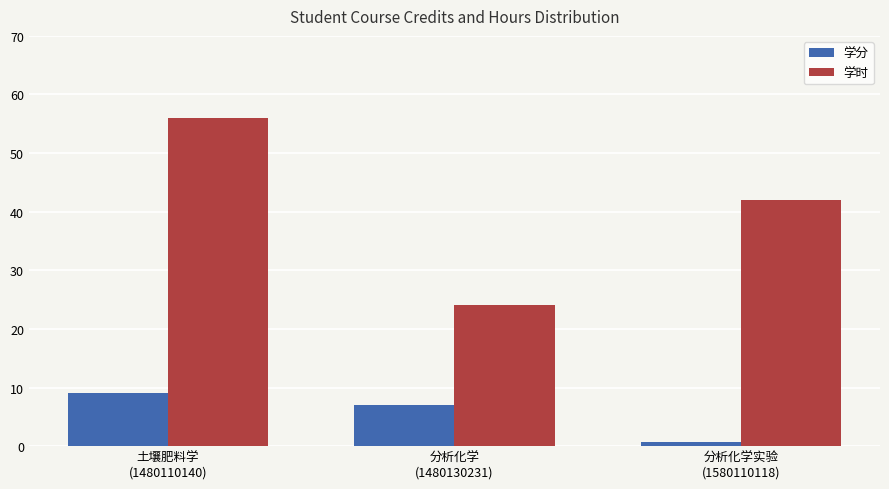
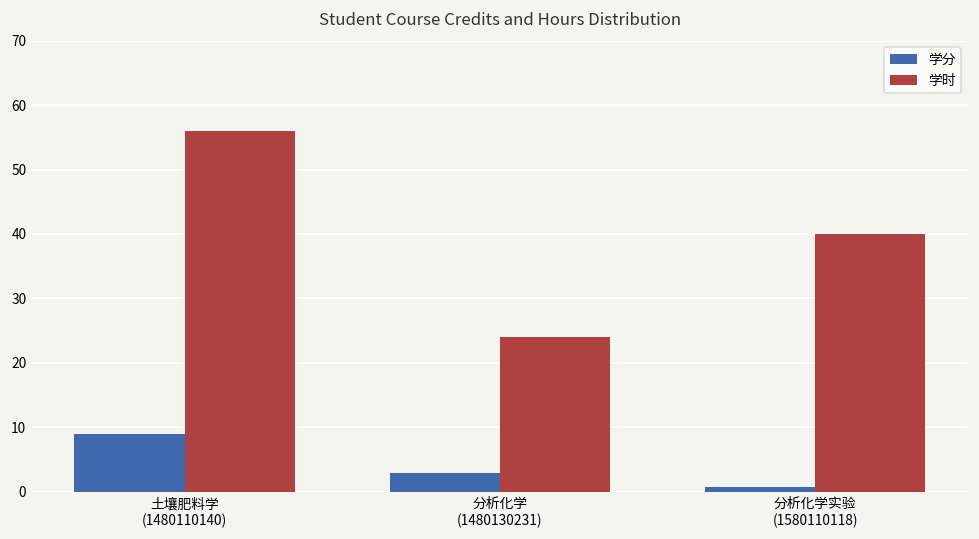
  {
    "学分": {
      "土壤肥料学 (1480110140)": 9,
-     "分析化学 (1480130231)": 7,
+     "分析化学 (1480130231)": 3,
      "分析化学实验 (1580110118)": 1
    },
    "学时": {
      "土壤肥料学 (1480110140)": 56,
      "分析化学 (1480130231)": 24,
-     "分析化学实验 (1580110118)": 42
+     "分析化学实验 (1580110118)": 40
    }
  }
